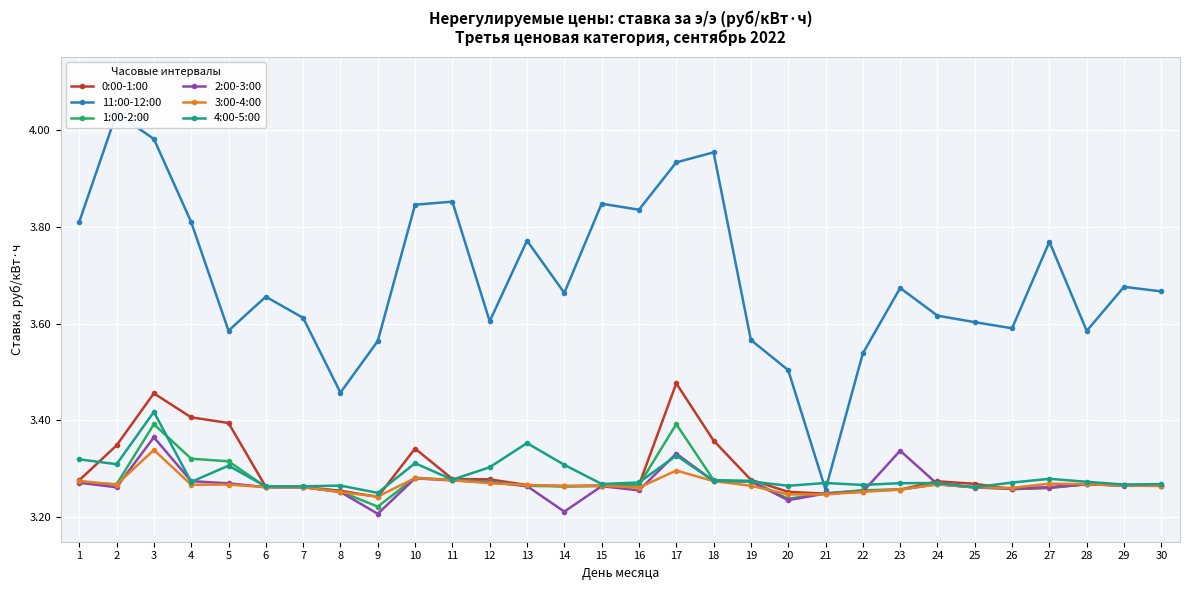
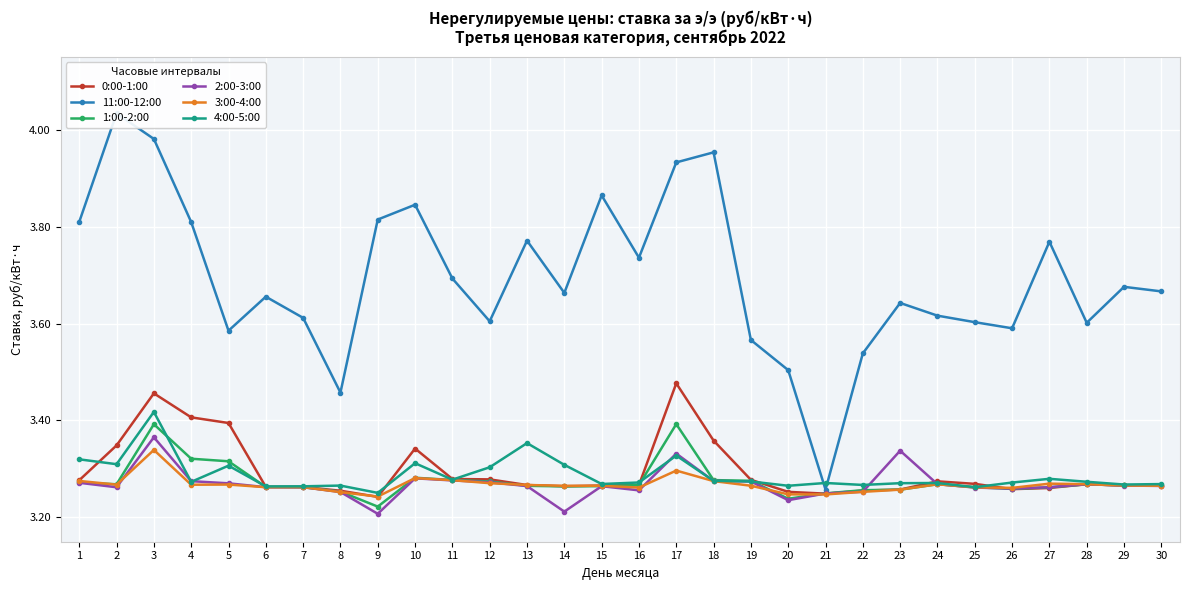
  {
    "0:00-1:00": {
      "2": 3.35,
      "3": 3.46,
      "4": 3.41,
      "5": 3.39,
      "10": 3.34,
      "17": 3.48,
      "18": 3.36,
      "25": 3.27
    },
    "11:00-12:00": {
      "1": 3.81,
      "3": 3.98,
      "4": 3.81,
      "5": 3.59,
      "6": 3.66,
      "7": 3.61,
      "8": 3.46,
-     "9": 3.56,
+     "9": 3.81,
      "10": 3.84,
-     "11": 3.85,
+     "11": 3.69,
      "12": 3.60,
      "13": 3.77,
      "14": 3.66,
-     "15": 3.85,
-     "16": 3.83,
+     "15": 3.86,
+     "16": 3.74,
      "17": 3.93,
      "18": 3.95,
      "19": 3.57,
      "20": 3.50,
      "21": 3.26,
      "22": 3.54,
-     "23": 3.67,
+     "23": 3.64,
      "24": 3.62,
      "25": 3.60,
      "26": 3.59,
      "27": 3.77,
-     "28": 3.58,
+     "28": 3.60,
      "29": 3.68,
      "30": 3.67
    },
    "2:00-3:00": {
      "2": 3.26,
      "3": 3.37,
      "9": 3.21,
      "14": 3.21,
      "16": 3.26,
      "23": 3.34
    },
    "3:00-4:00": {
      "3": 3.34,
      "4": 3.27,
      "17": 3.30,
      "19": 3.27,
      "27": 3.27
    }
  }
